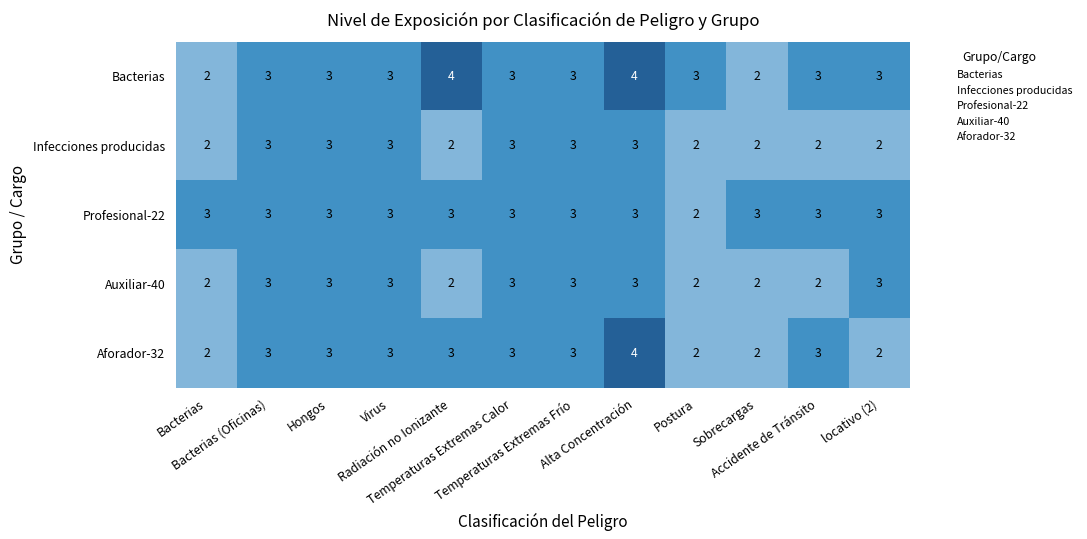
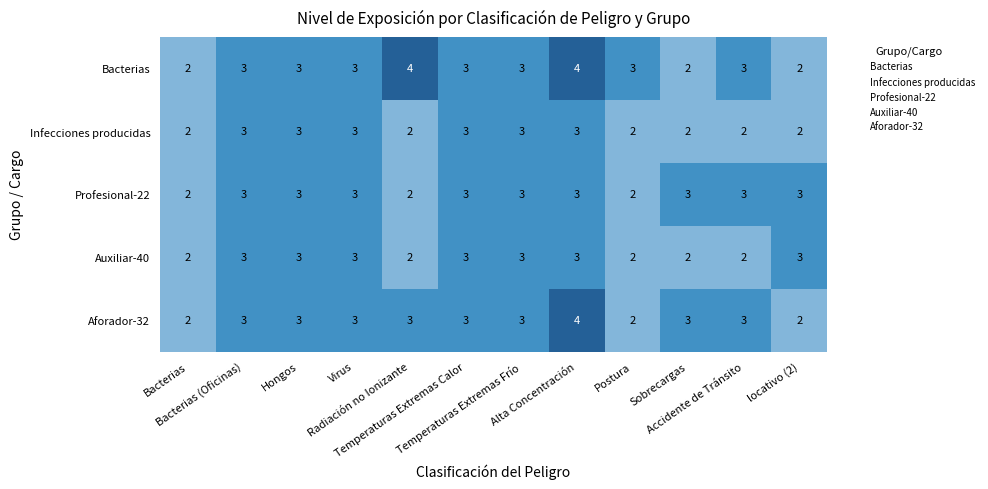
  {
    "Bacterias": {
-     "locativo (2)": 3
+     "locativo (2)": 2
    },
    "Profesional-22": {
-     "Bacterias": 3,
-     "Radiación no Ionizante": 3
+     "Bacterias": 2,
+     "Radiación no Ionizante": 2
    },
    "Aforador-32": {
-     "Sobrecargas": 2
+     "Sobrecargas": 3
    }
  }
